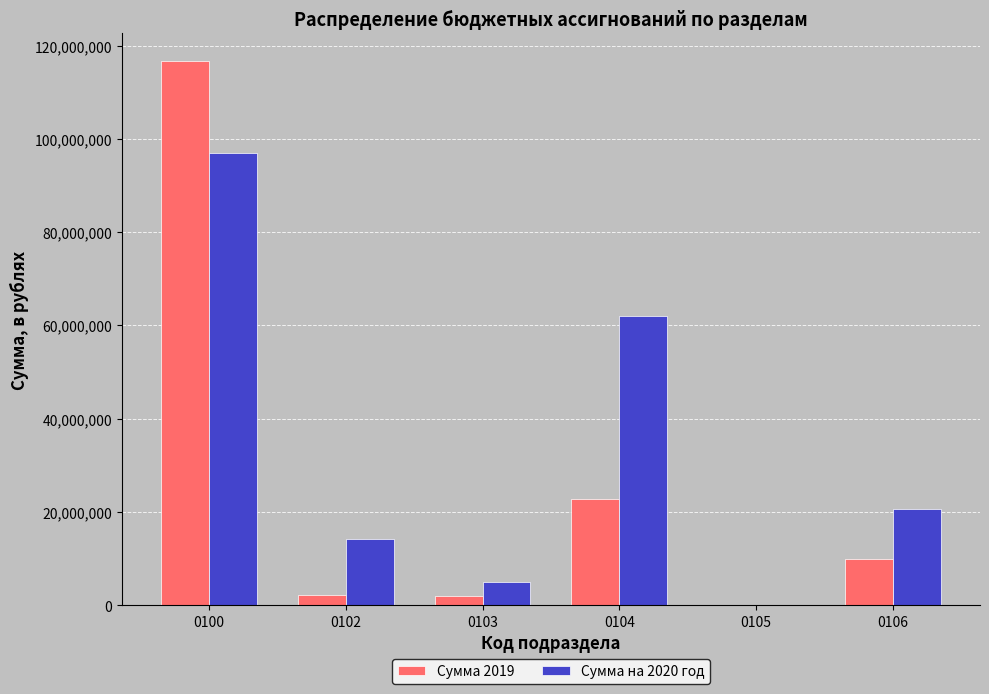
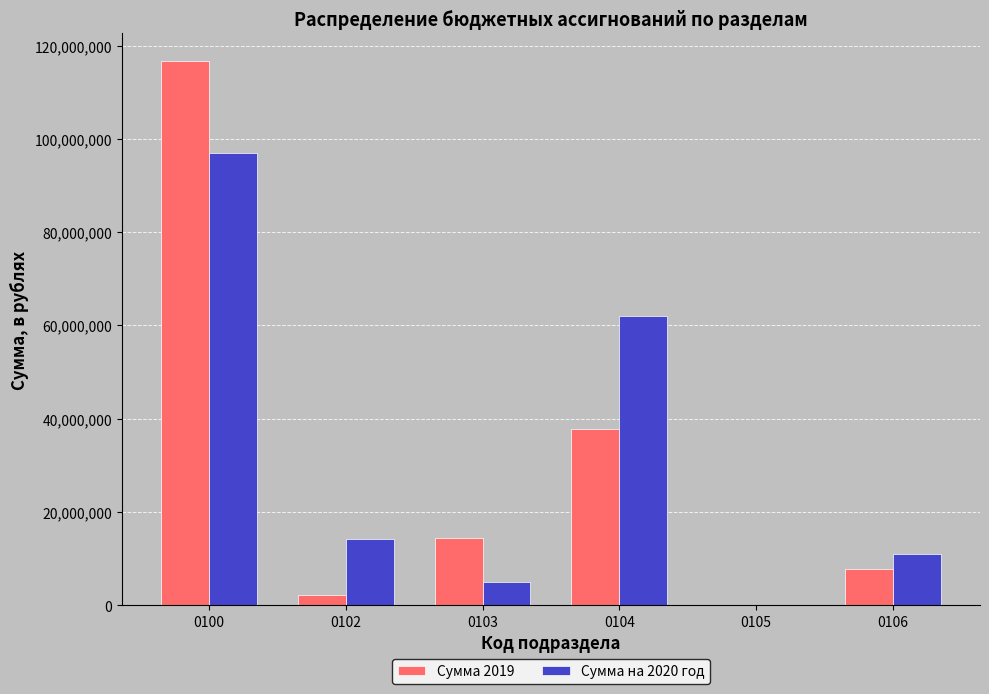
  {
    "Сумма 2019": {
      "0100": "117,000,000",
      "0102": "2,000,000",
-     "0103": "2,000,000",
-     "0104": "23,000,000",
-     "0106": "10,000,000"
+     "0103": "14,000,000",
+     "0104": "38,000,000",
+     "0106": "8,000,000"
    },
    "Сумма на 2020 год": {
      "0100": "97,000,000",
      "0102": "14,000,000",
      "0103": "5,000,000",
      "0104": "62,000,000",
-     "0106": "21,000,000"
+     "0106": "11,000,000"
    }
  }
